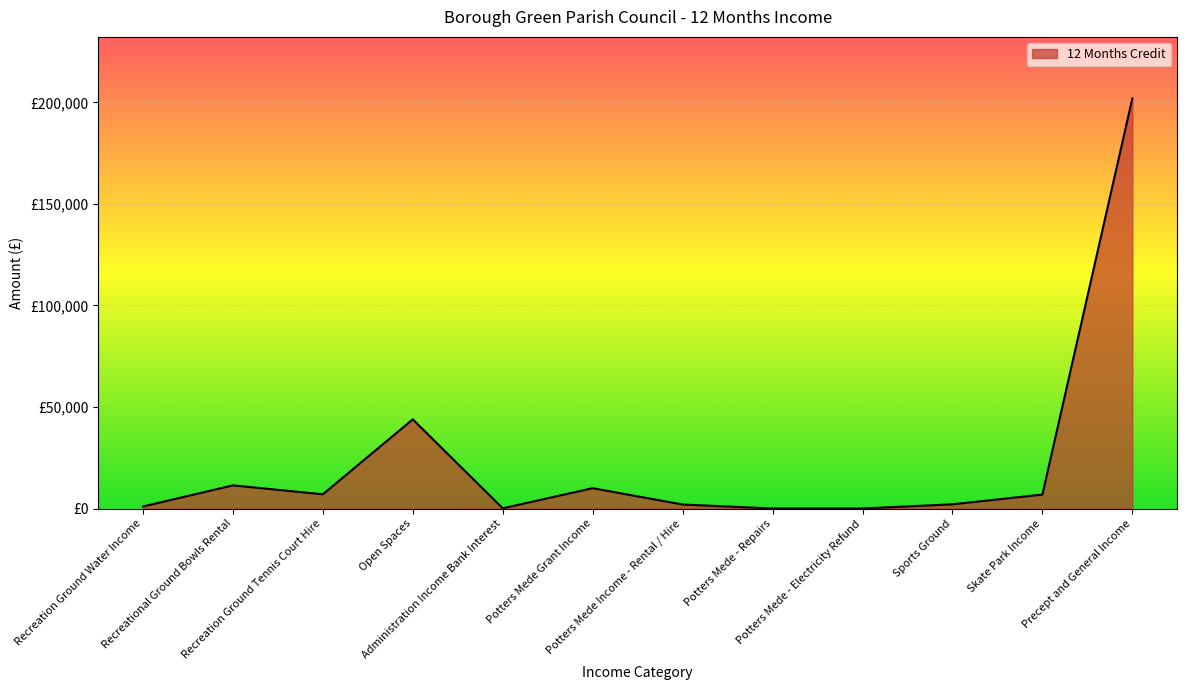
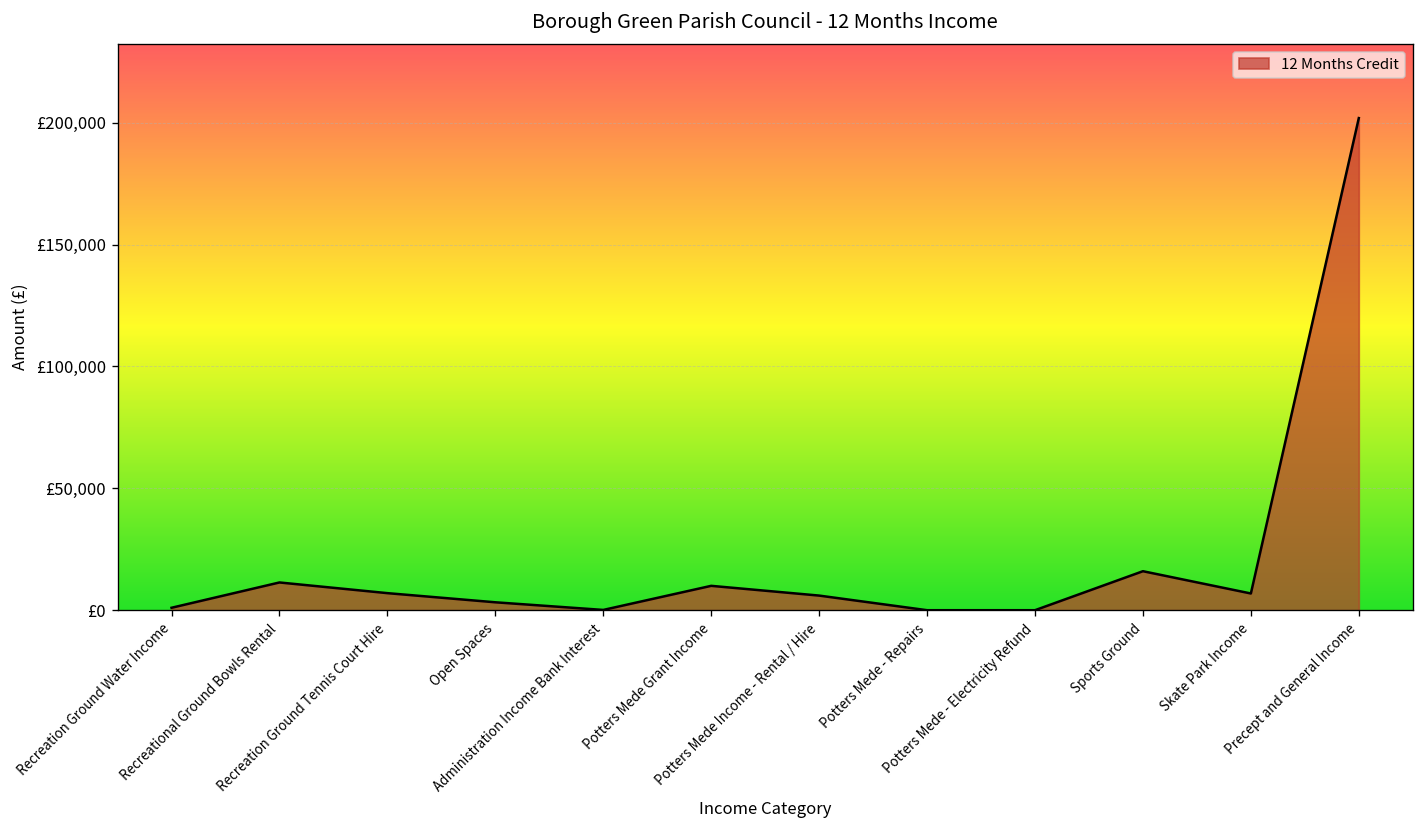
  {
    "Recreation Ground Water Income": "£1,000",
    "Recreational Ground Bowls Rental": "£11,000",
    "Recreation Ground Tennis Court Hire": "£7,000",
-   "Open Spaces": "£44,000",
+   "Open Spaces": "£3,000",
    "Administration Income Bank Interest": "£0",
    "Potters Mede Grant Income": "£10,000",
-   "Potters Mede Income - Rental / Hire": "£2,000",
+   "Potters Mede Income - Rental / Hire": "£6,000",
    "Potters Mede - Repairs": "£0",
    "Potters Mede - Electricity Refund": "£0",
-   "Sports Ground": "£2,000",
+   "Sports Ground": "£16,000",
    "Skate Park Income": "£7,000",
    "Precept and General Income": "£202,000"
  }
